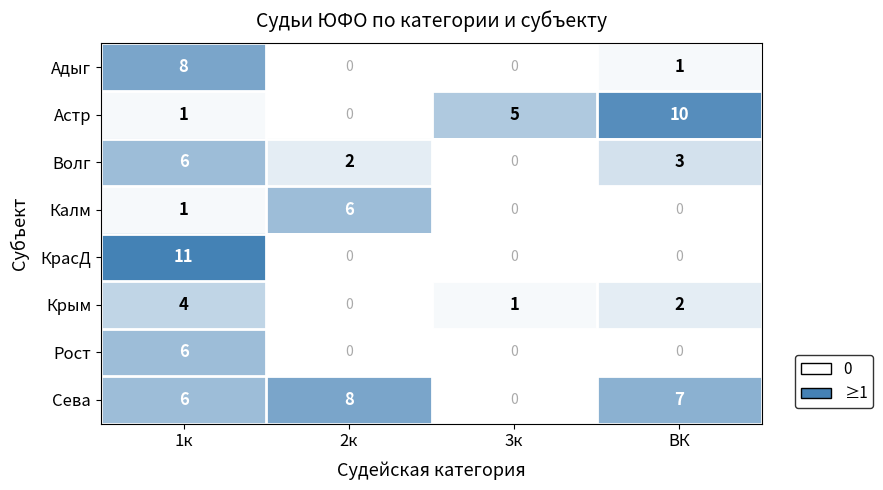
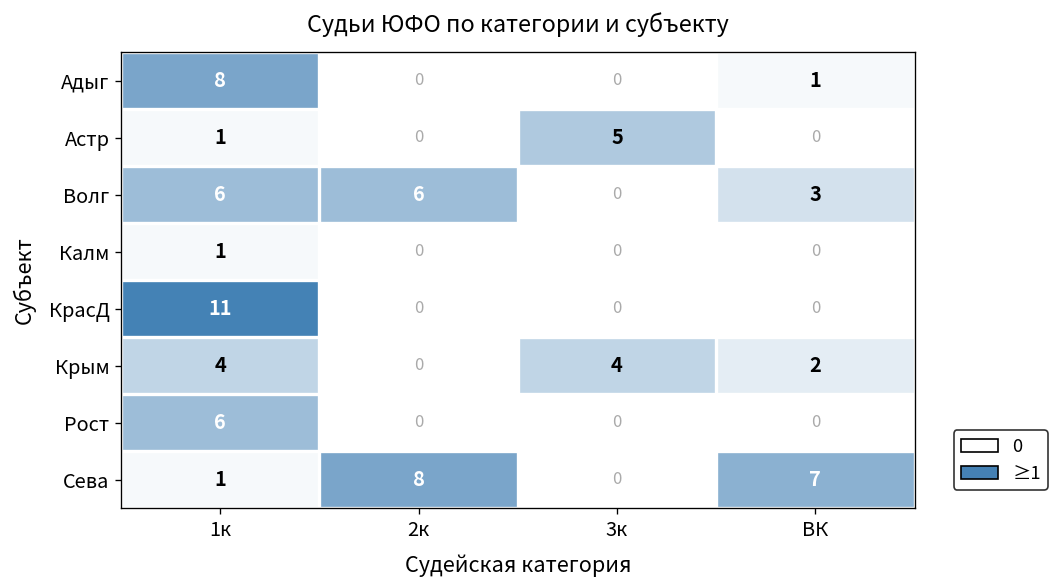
  {
    "Адыг": {
      "1к": 8,
      "2к": 0,
      "3к": 0,
      "ВК": 1
    },
    "Астр": {
      "1к": 1,
      "2к": 0,
      "3к": 5,
-     "ВК": 10
+     "ВК": 0
    },
    "Волг": {
      "1к": 6,
-     "2к": 2,
+     "2к": 6,
      "3к": 0,
      "ВК": 3
    },
    "Калм": {
      "1к": 1,
-     "2к": 6,
+     "2к": 0,
      "3к": 0,
      "ВК": 0
    },
    "КрасД": {
      "1к": 11,
      "2к": 0,
      "3к": 0,
      "ВК": 0
    },
    "Крым": {
      "1к": 4,
      "2к": 0,
-     "3к": 1,
+     "3к": 4,
      "ВК": 2
    },
    "Рост": {
      "1к": 6,
      "2к": 0,
      "3к": 0,
      "ВК": 0
    },
    "Сева": {
-     "1к": 6,
+     "1к": 1,
      "2к": 8,
      "3к": 0,
      "ВК": 7
    }
  }
